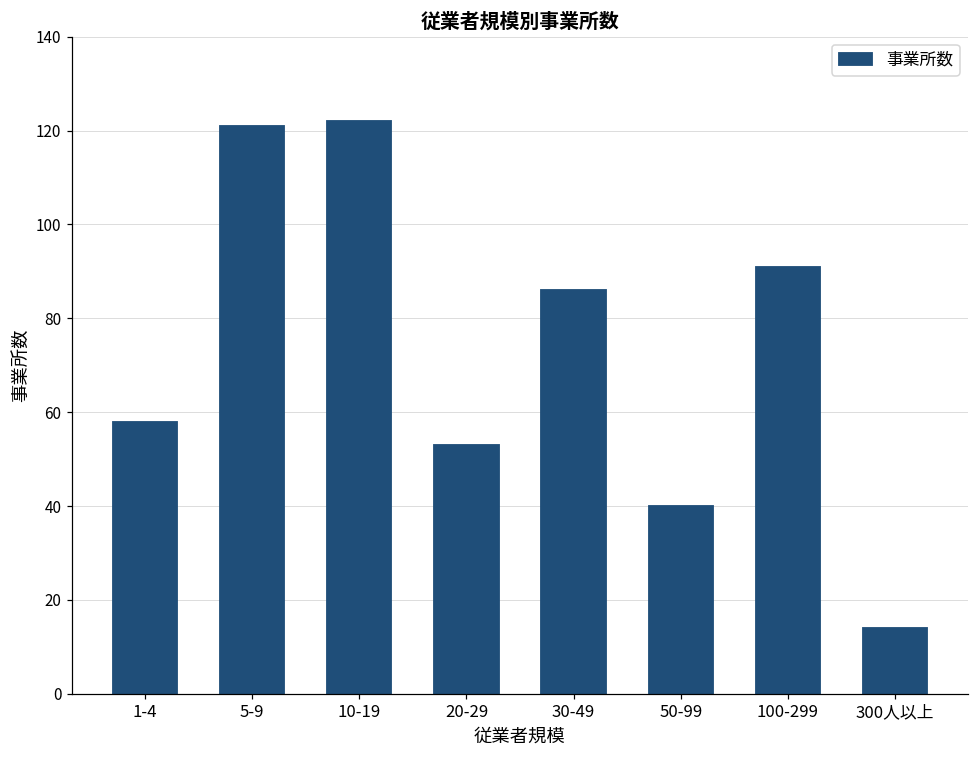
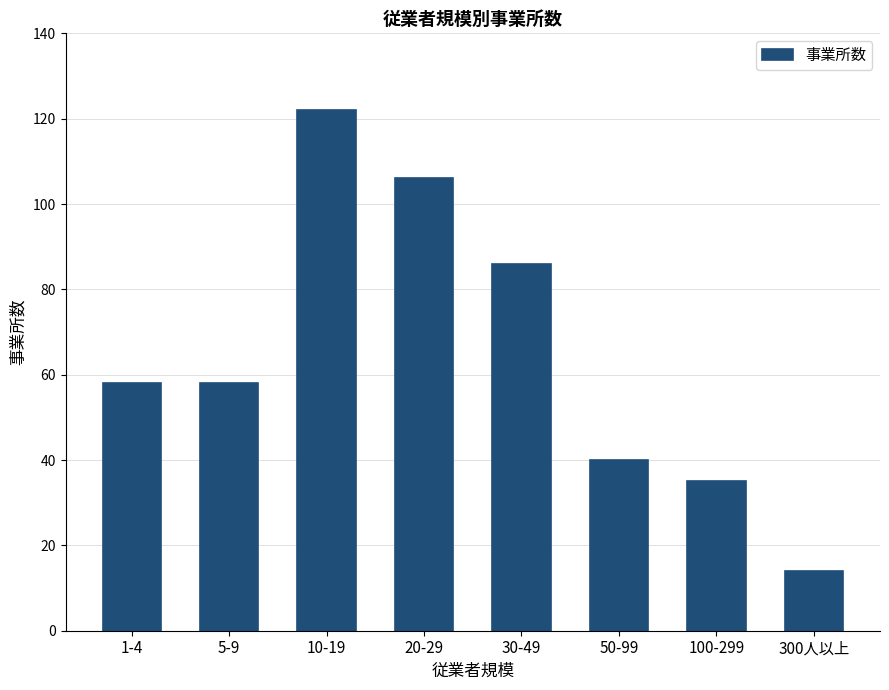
  {
    "1-4": 58,
-   "5-9": 121,
+   "5-9": 58,
    "10-19": 122,
-   "20-29": 53,
+   "20-29": 106,
    "30-49": 86,
    "50-99": 40,
-   "100-299": 91,
+   "100-299": 35,
    "300人以上": 14
  }
